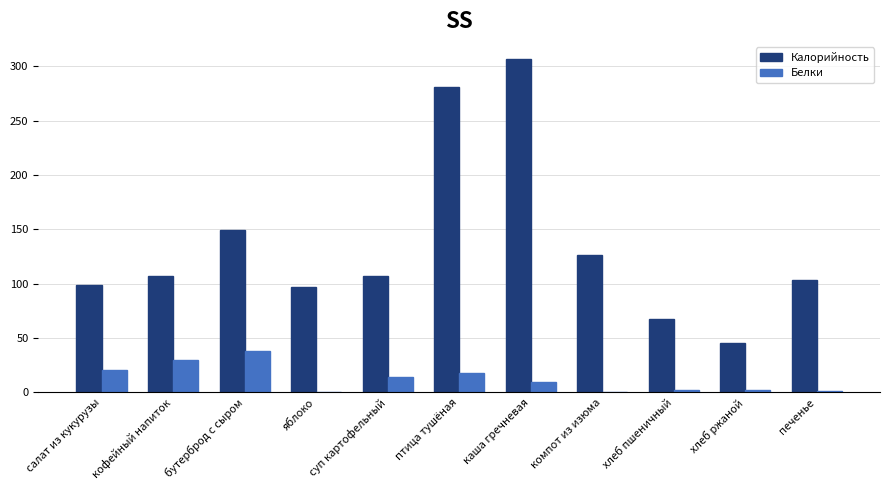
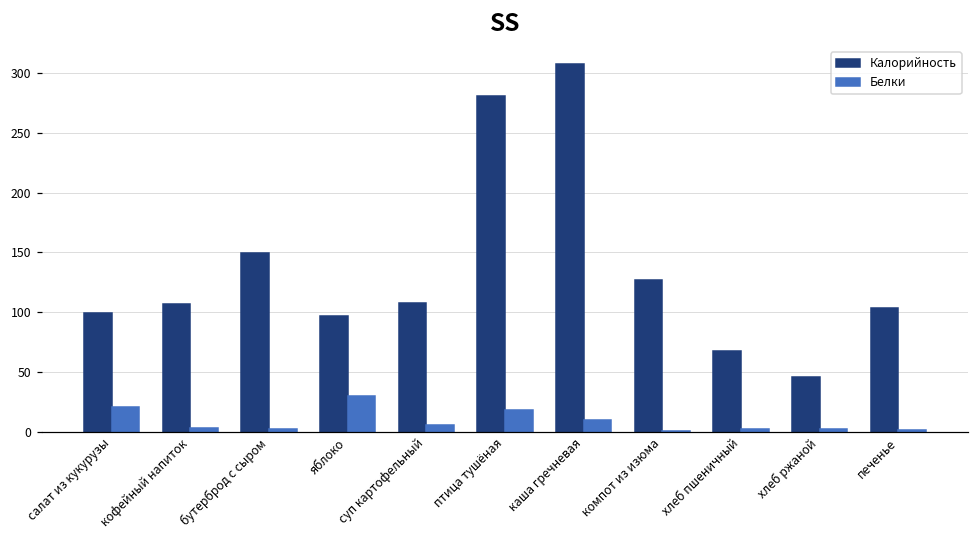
  {
    "Калорийность": {
      "салат из кукурузы": 99,
      "кофейный напиток": 107,
      "бутерброд с сыром": 150,
      "яблоко": 97,
      "суп картофельный": 107,
      "птица тушёная": 281,
      "каша гречневая": 307,
      "компот из изюма": 127,
      "хлеб пшеничный": 67,
      "хлеб ржаной": 46,
      "печенье": 104
    },
    "Белки": {
      "салат из кукурузы": 21,
-     "кофейный напиток": 30,
-     "бутерброд с сыром": 39,
-     "яблоко": 1,
-     "суп картофельный": 15,
+     "кофейный напиток": 3,
+     "бутерброд с сыром": 2,
+     "яблоко": 30,
+     "суп картофельный": 5,
      "птица тушёная": 18,
      "каша гречневая": 10
    }
  }
